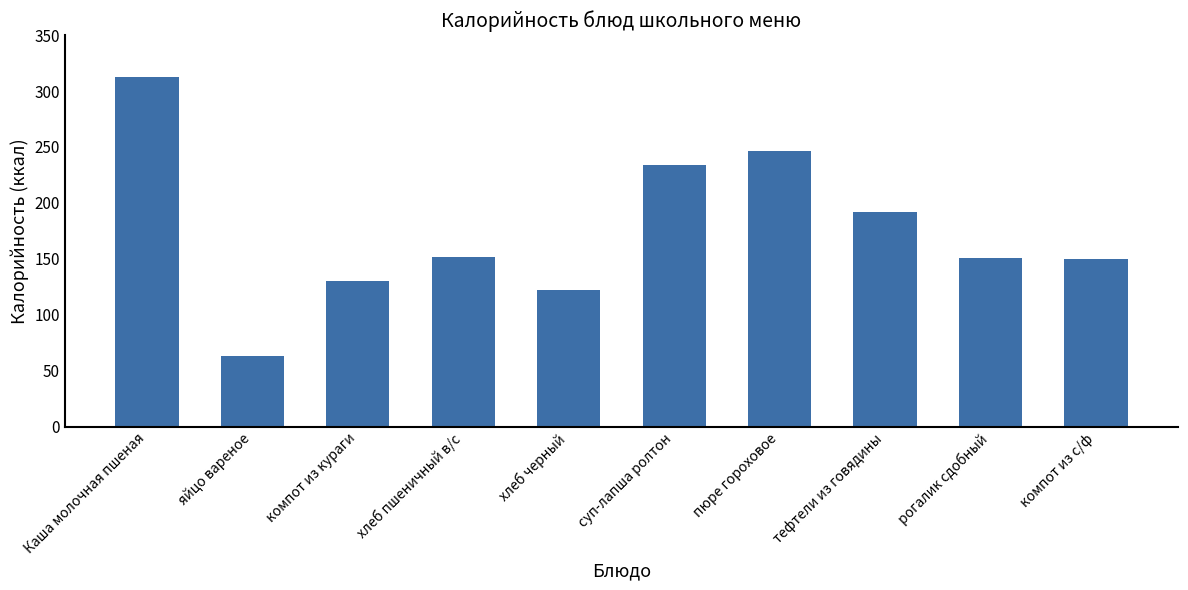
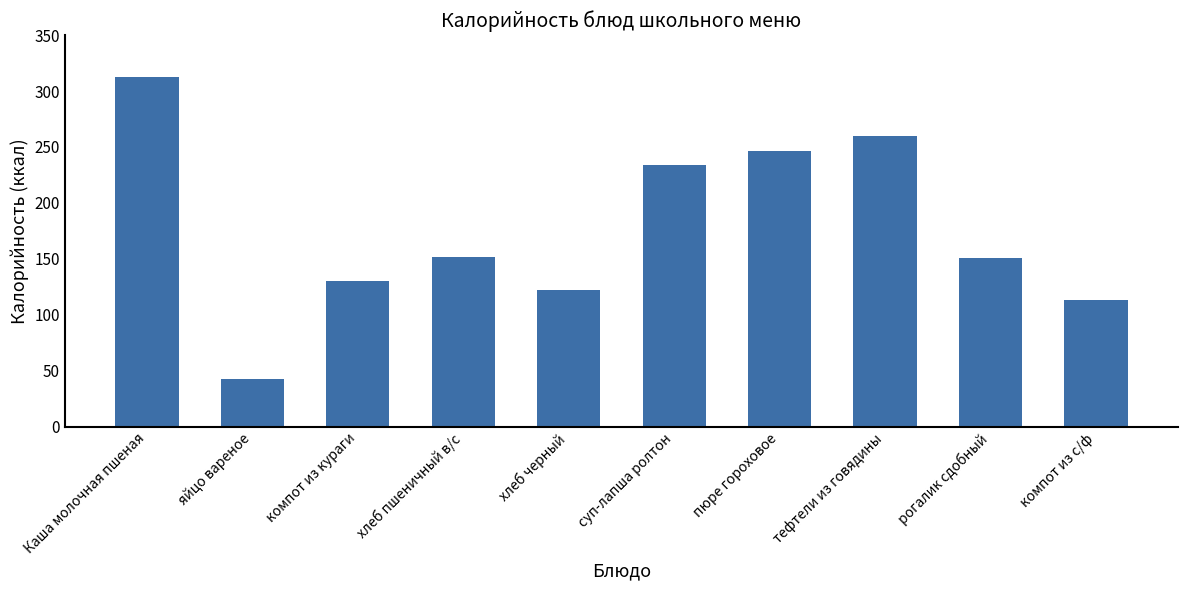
  {
    "Каша молочная пшеная": 312,
-   "яйцо вареное": 63,
+   "яйцо вареное": 43,
    "компот из кураги": 130,
    "хлеб пшеничный в/с": 152,
    "хлеб черный": 123,
    "суп-лапша ролтон": 234,
    "пюре гороховое": 246,
-   "тефтели из говядины": 192,
+   "тефтели из говядины": 260,
    "рогалик сдобный": 151,
-   "компот из с/ф": 150
+   "компот из с/ф": 113
  }
